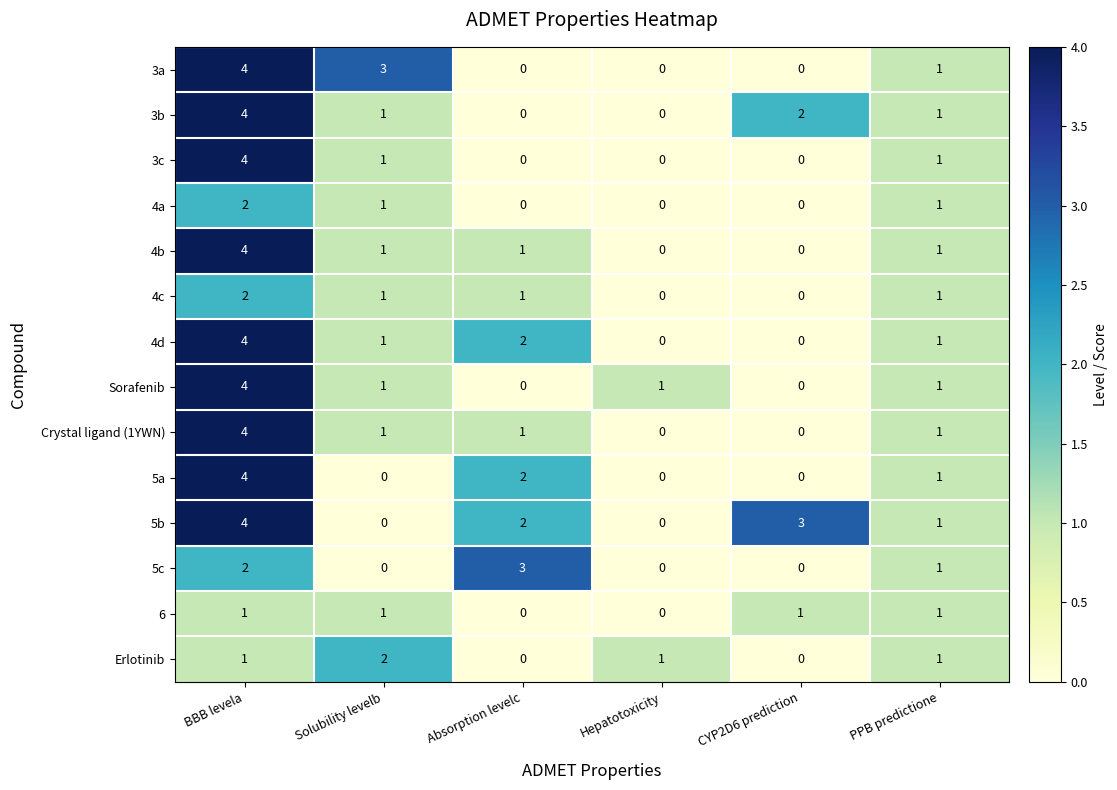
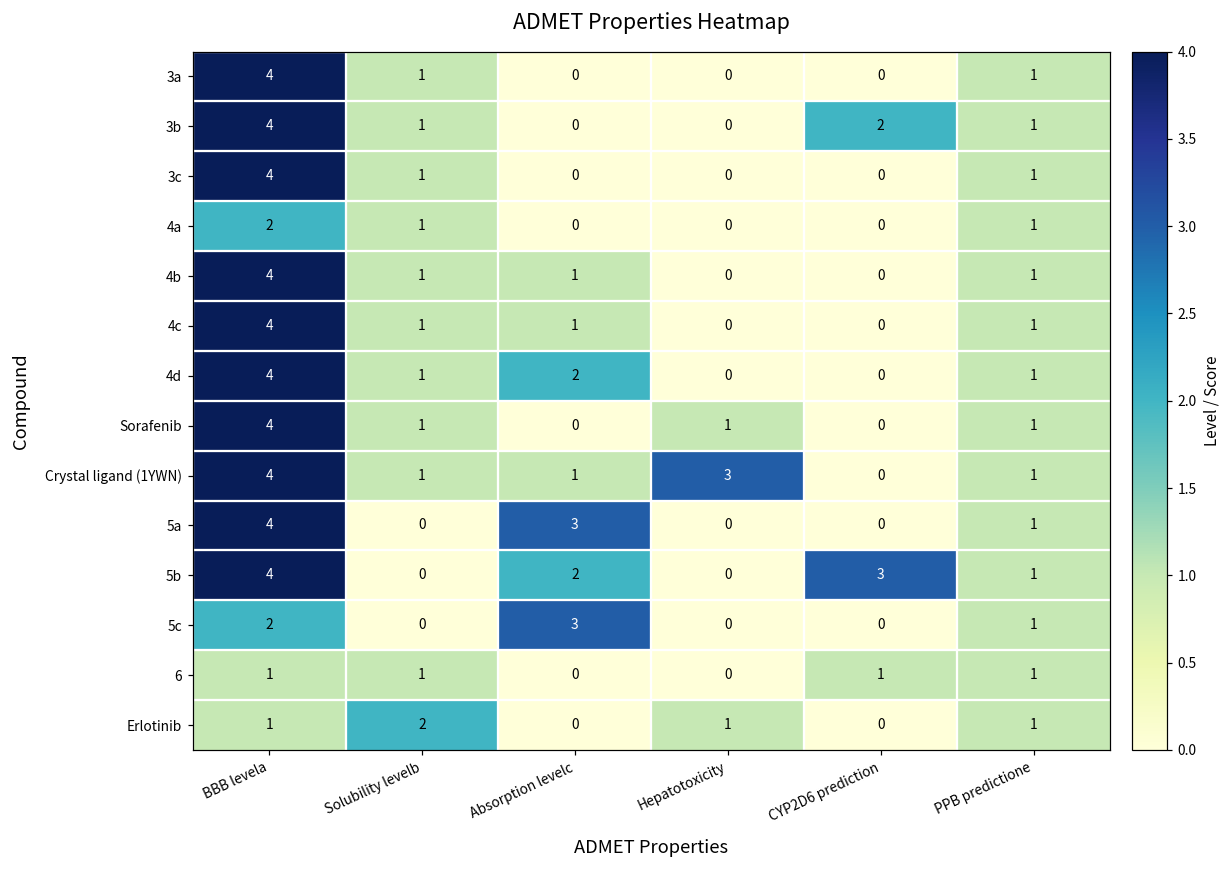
  {
    "3a": {
      "BBB levela": 4,
-     "Solubility levelb": 3,
+     "Solubility levelb": 1,
      "Absorption levelc": 0,
      "Hepatotoxicity": 0,
      "CYP2D6 prediction": 0,
      "PPB predictione": 1
    },
    "3b": {
      "BBB levela": 4,
      "Solubility levelb": 1,
      "Absorption levelc": 0,
      "Hepatotoxicity": 0,
      "CYP2D6 prediction": 2,
      "PPB predictione": 1
    },
    "3c": {
      "BBB levela": 4,
      "Solubility levelb": 1,
      "Absorption levelc": 0,
      "Hepatotoxicity": 0,
      "CYP2D6 prediction": 0,
      "PPB predictione": 1
    },
    "4a": {
      "BBB levela": 2,
      "Solubility levelb": 1,
      "Absorption levelc": 0,
      "Hepatotoxicity": 0,
      "CYP2D6 prediction": 0,
      "PPB predictione": 1
    },
    "4b": {
      "BBB levela": 4,
      "Solubility levelb": 1,
      "Absorption levelc": 1,
      "Hepatotoxicity": 0,
      "CYP2D6 prediction": 0,
      "PPB predictione": 1
    },
    "4c": {
-     "BBB levela": 2,
+     "BBB levela": 4,
      "Solubility levelb": 1,
      "Absorption levelc": 1,
      "Hepatotoxicity": 0,
      "CYP2D6 prediction": 0,
      "PPB predictione": 1
    },
    "4d": {
      "BBB levela": 4,
      "Solubility levelb": 1,
      "Absorption levelc": 2,
      "Hepatotoxicity": 0,
      "CYP2D6 prediction": 0,
      "PPB predictione": 1
    },
    "Sorafenib": {
      "BBB levela": 4,
      "Solubility levelb": 1,
      "Absorption levelc": 0,
      "Hepatotoxicity": 1,
      "CYP2D6 prediction": 0,
      "PPB predictione": 1
    },
    "Crystal ligand (1YWN)": {
      "BBB levela": 4,
      "Solubility levelb": 1,
      "Absorption levelc": 1,
-     "Hepatotoxicity": 0,
+     "Hepatotoxicity": 3,
      "CYP2D6 prediction": 0,
      "PPB predictione": 1
    },
    "5a": {
      "BBB levela": 4,
      "Solubility levelb": 0,
-     "Absorption levelc": 2,
+     "Absorption levelc": 3,
      "Hepatotoxicity": 0,
      "CYP2D6 prediction": 0,
      "PPB predictione": 1
    },
    "5b": {
      "BBB levela": 4,
      "Solubility levelb": 0,
      "Absorption levelc": 2,
      "Hepatotoxicity": 0,
      "CYP2D6 prediction": 3,
      "PPB predictione": 1
    },
    "5c": {
      "BBB levela": 2,
      "Solubility levelb": 0,
      "Absorption levelc": 3,
      "Hepatotoxicity": 0,
      "CYP2D6 prediction": 0,
      "PPB predictione": 1
    },
    "6": {
      "BBB levela": 1,
      "Solubility levelb": 1,
      "Absorption levelc": 0,
      "Hepatotoxicity": 0,
      "CYP2D6 prediction": 1,
      "PPB predictione": 1
    },
    "Erlotinib": {
      "BBB levela": 1,
      "Solubility levelb": 2,
      "Absorption levelc": 0,
      "Hepatotoxicity": 1,
      "CYP2D6 prediction": 0,
      "PPB predictione": 1
    }
  }
